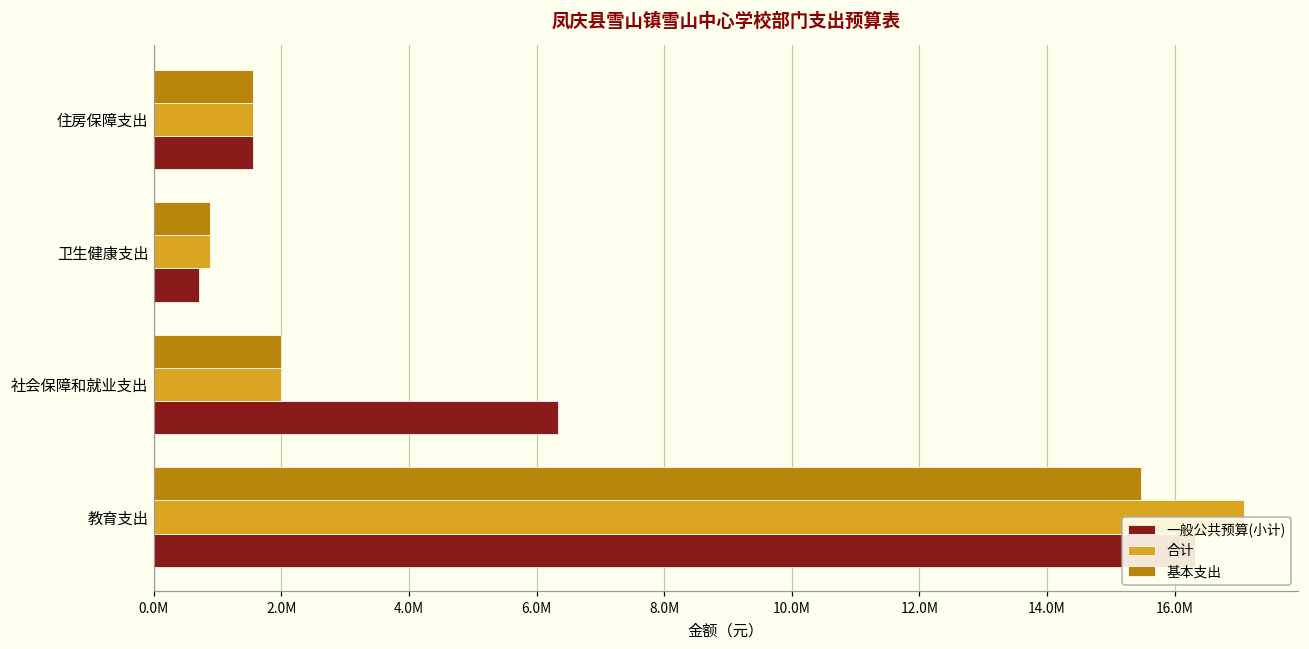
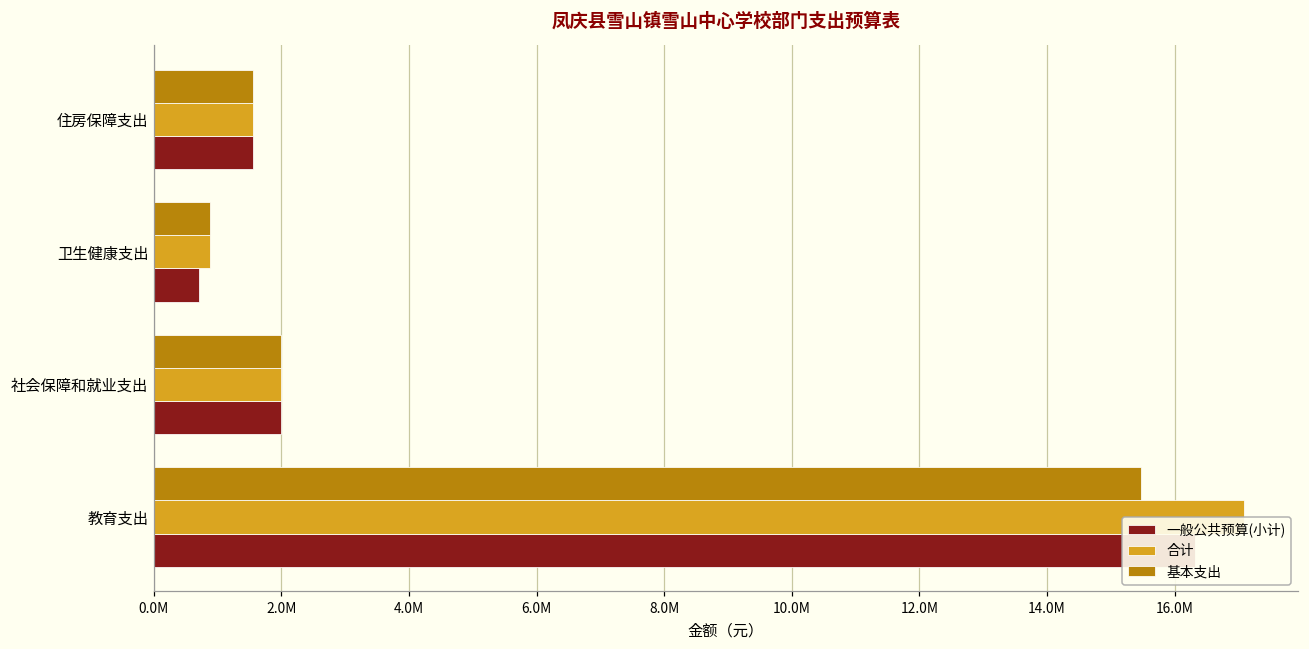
  {
    "一般公共预算(小计)": {
      "住房保障支出": 1600000,
      "卫生健康支出": 700000,
-     "社会保障和就业支出": 6300000
+     "社会保障和就业支出": 2000000
    }
  }
